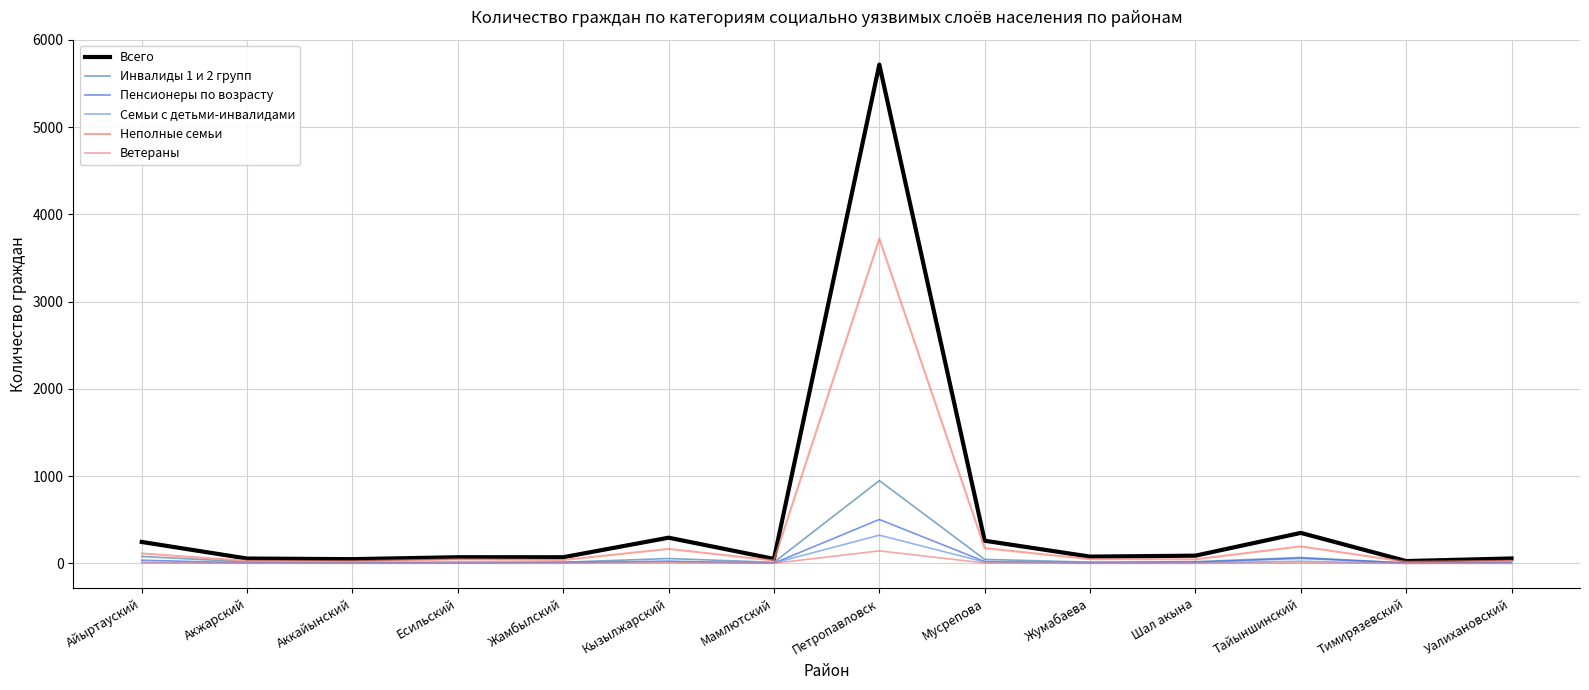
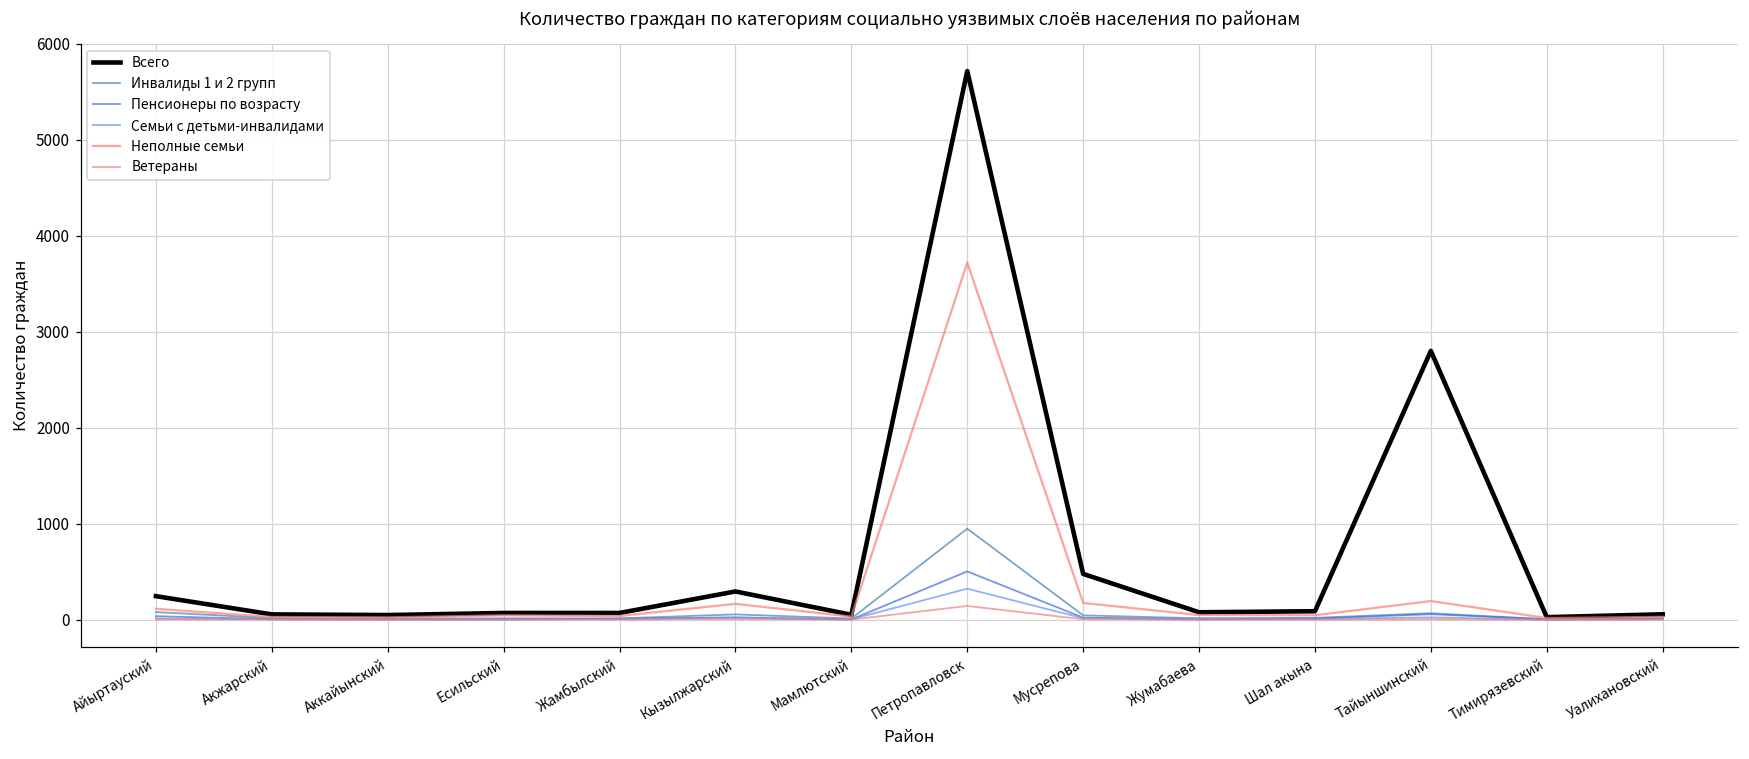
  {
    "Всего": {
      "Айыртауский": 200,
      "Жамбылский": 100,
      "Кызылжарский": 300,
      "Петропавловск": 5700,
-     "Мусрепова": 300,
+     "Мусрепова": 500,
      "Жумабаева": 100,
      "Шал акына": 100,
-     "Тайыншинский": 300
+     "Тайыншинский": 2800
    }
  }
